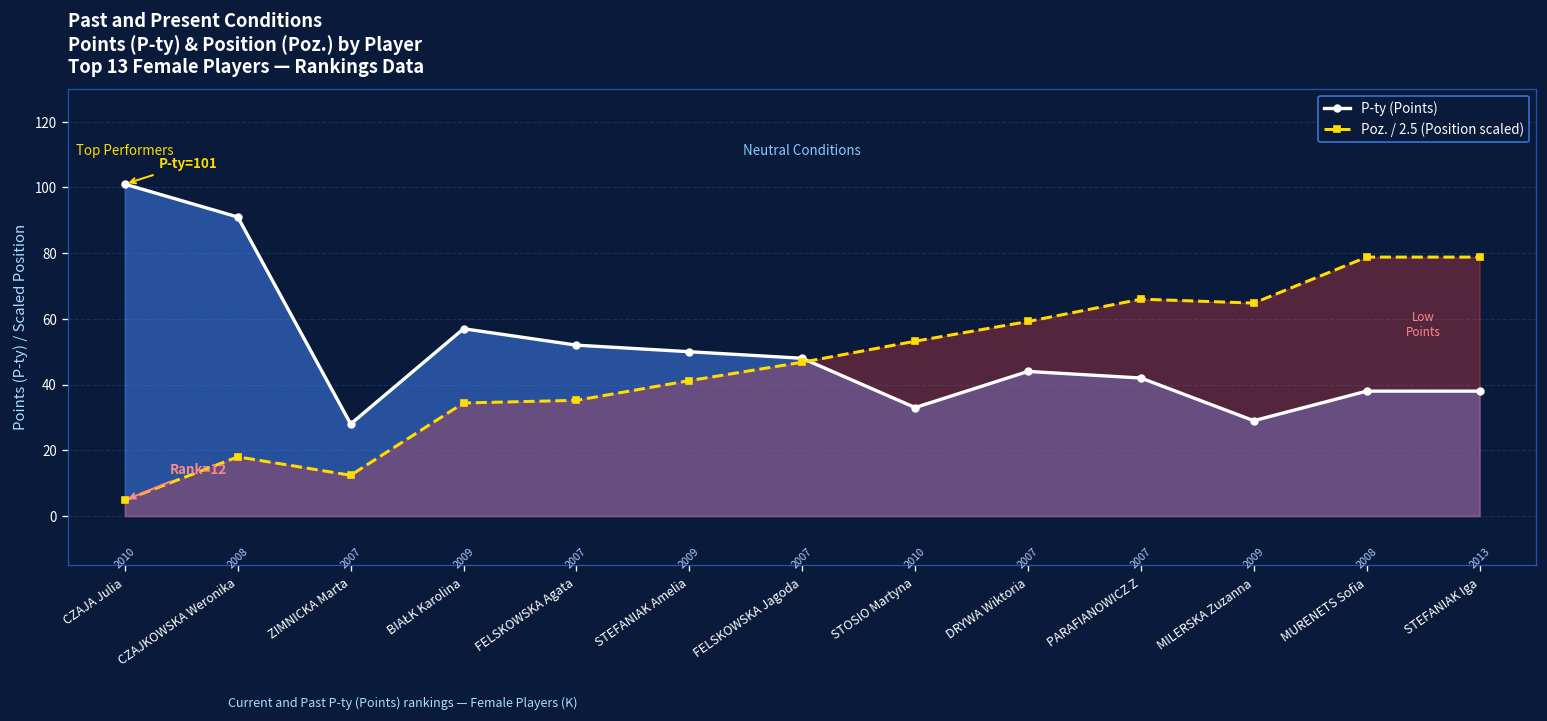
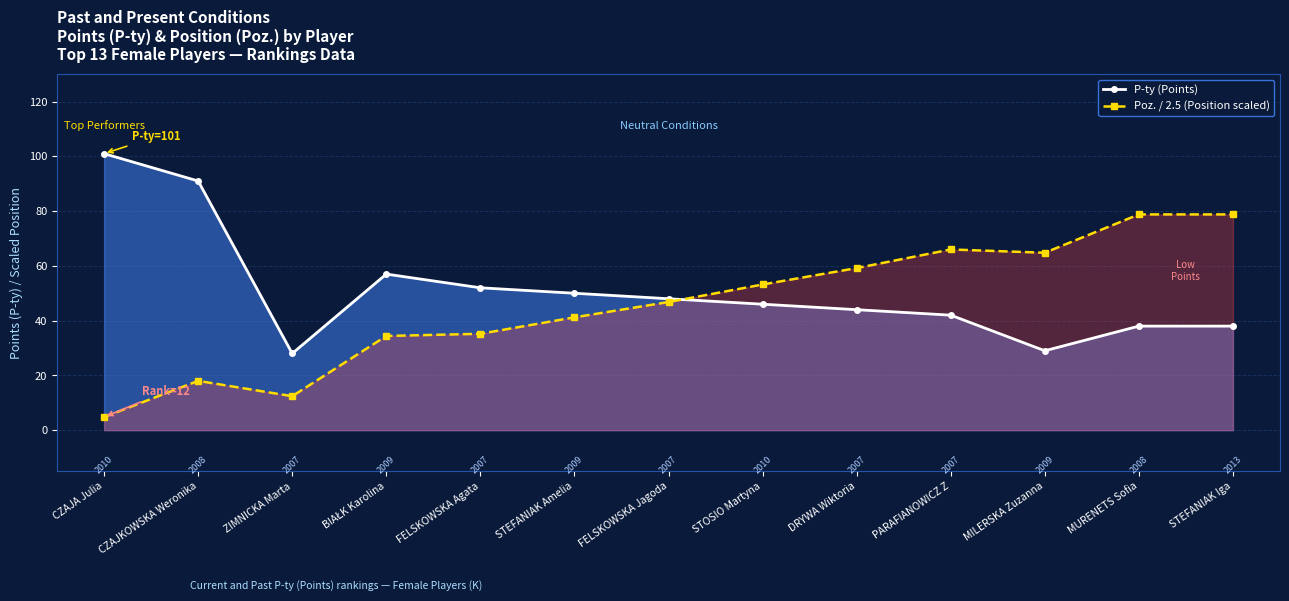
  {
    "P-ty (Points)": {
      "CZAJKOWSKA Weronika": 91,
      "ZIMNICKA Marta": 28,
      "BIAŁK Karolina": 57,
      "FELSKOWSKA Agata": 52,
      "STEFANIAK Amelia": 50,
      "FELSKOWSKA Jagoda": 48,
-     "STOSIO Martyna": 33,
+     "STOSIO Martyna": 46,
      "DRYWA Wiktoria": 44,
      "PARAFIANOWICZ Z": 42,
      "MILERSKA Zuzanna": 29,
      "MURENETS Sofia": 38,
      "STEFANIAK Iga": 38
    },
    "Poz. / 2.5 (Position scaled)": {
      "CZAJKOWSKA Weronika": 18,
      "ZIMNICKA Marta": 12,
      "BIAŁK Karolina": 34,
      "FELSKOWSKA Agata": 35,
      "STEFANIAK Amelia": 41,
      "FELSKOWSKA Jagoda": 47,
      "STOSIO Martyna": 53,
      "DRYWA Wiktoria": 59,
      "PARAFIANOWICZ Z": 66,
      "MILERSKA Zuzanna": 65,
      "MURENETS Sofia": 79,
      "STEFANIAK Iga": 79
    }
  }
